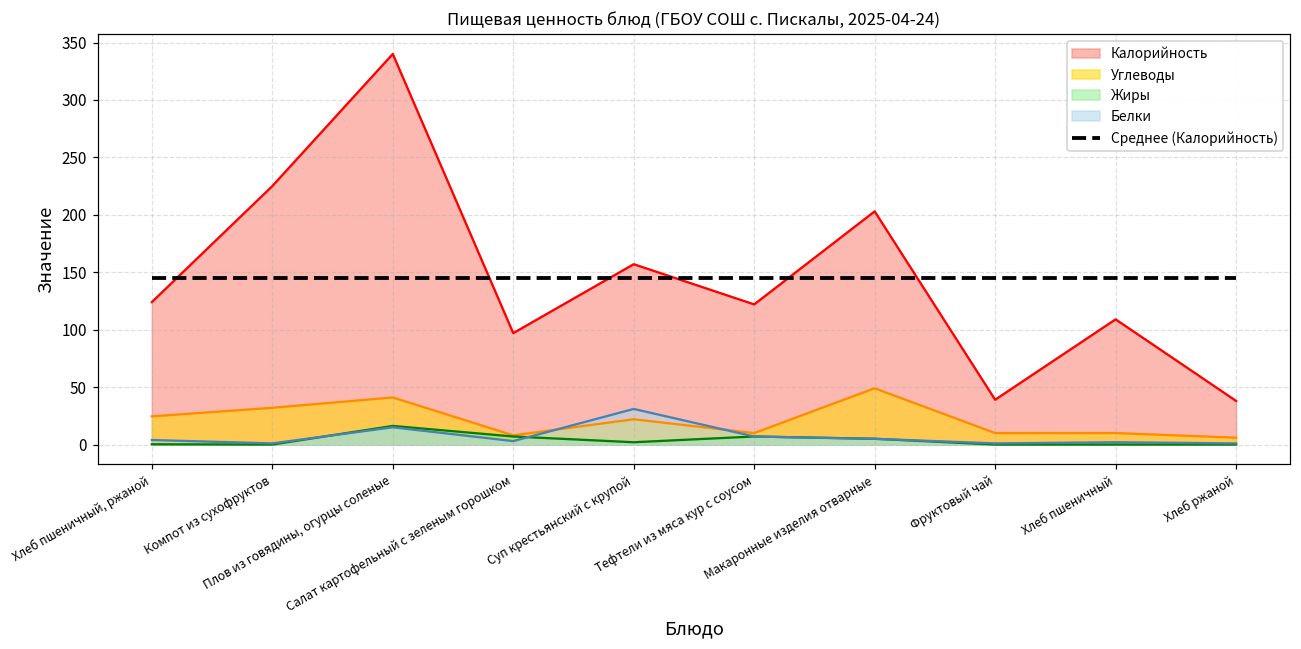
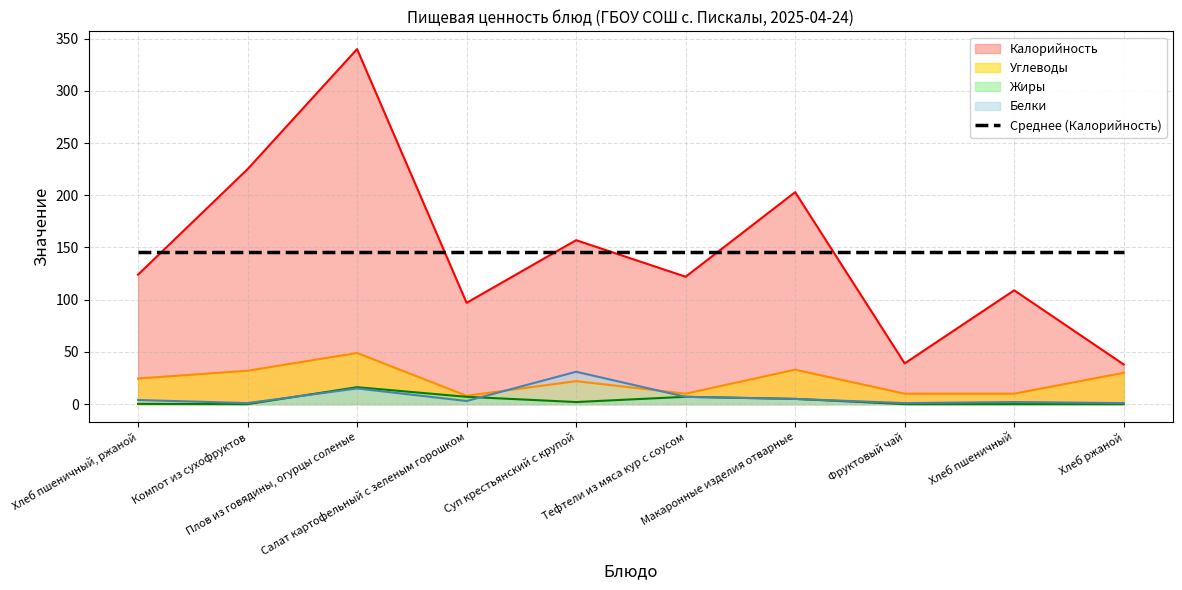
  {
    "Калорийность": {
      "Хлеб пшеничный, ржаной": 124,
      "Компот из сухофруктов": 225,
      "Плов из говядины, огурцы соленые": 340,
      "Салат картофельный с зеленым горошком": 97,
      "Суп крестьянский с крупой": 157,
      "Тефтели из мяса кур с соусом": 122,
      "Макаронные изделия отварные": 203,
      "Фруктовый чай": 39,
      "Хлеб пшеничный": 109,
      "Хлеб ржаной": 38
    },
    "Углеводы": {
      "Хлеб пшеничный, ржаной": 25,
      "Компот из сухофруктов": 32,
-     "Плов из говядины, огурцы соленые": 41,
+     "Плов из говядины, огурцы соленые": 49,
      "Суп крестьянский с крупой": 22,
      "Тефтели из мяса кур с соусом": 10,
-     "Макаронные изделия отварные": 49,
+     "Макаронные изделия отварные": 33,
      "Фруктовый чай": 10,
      "Хлеб пшеничный": 10,
-     "Хлеб ржаной": 6
+     "Хлеб ржаной": 30
    },
    "Жиры": {
      "Хлеб пшеничный, ржаной": 0,
      "Суп крестьянский с крупой": 2
    },
    "Белки": {
      "Хлеб пшеничный, ржаной": 4,
      "Салат картофельный с зеленым горошком": 3,
      "Суп крестьянский с крупой": 31
    },
    "Среднее (Калорийность)": {
      "Хлеб пшеничный, ржаной": 145,
      "Компот из сухофруктов": 145,
      "Плов из говядины, огурцы соленые": 145,
      "Салат картофельный с зеленым горошком": 145,
      "Суп крестьянский с крупой": 145,
      "Тефтели из мяса кур с соусом": 145,
      "Макаронные изделия отварные": 145,
      "Фруктовый чай": 145,
      "Хлеб пшеничный": 145,
      "Хлеб ржаной": 145
    }
  }
